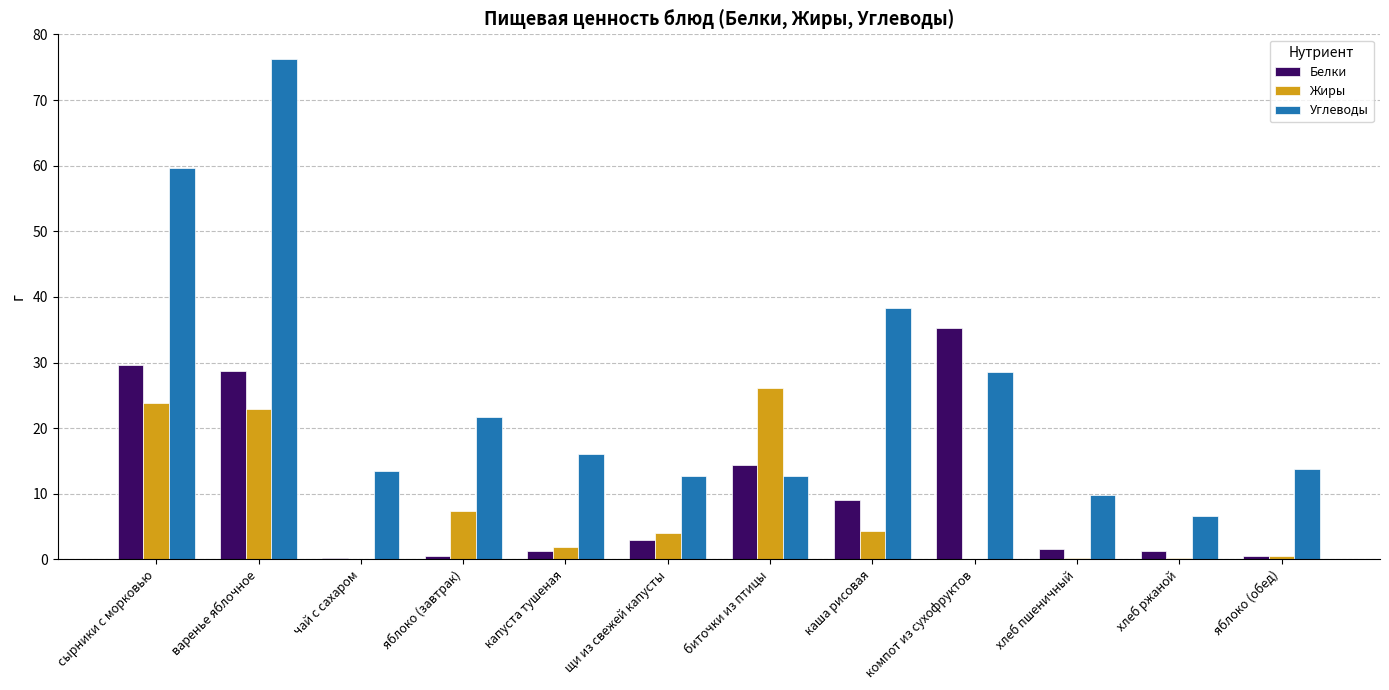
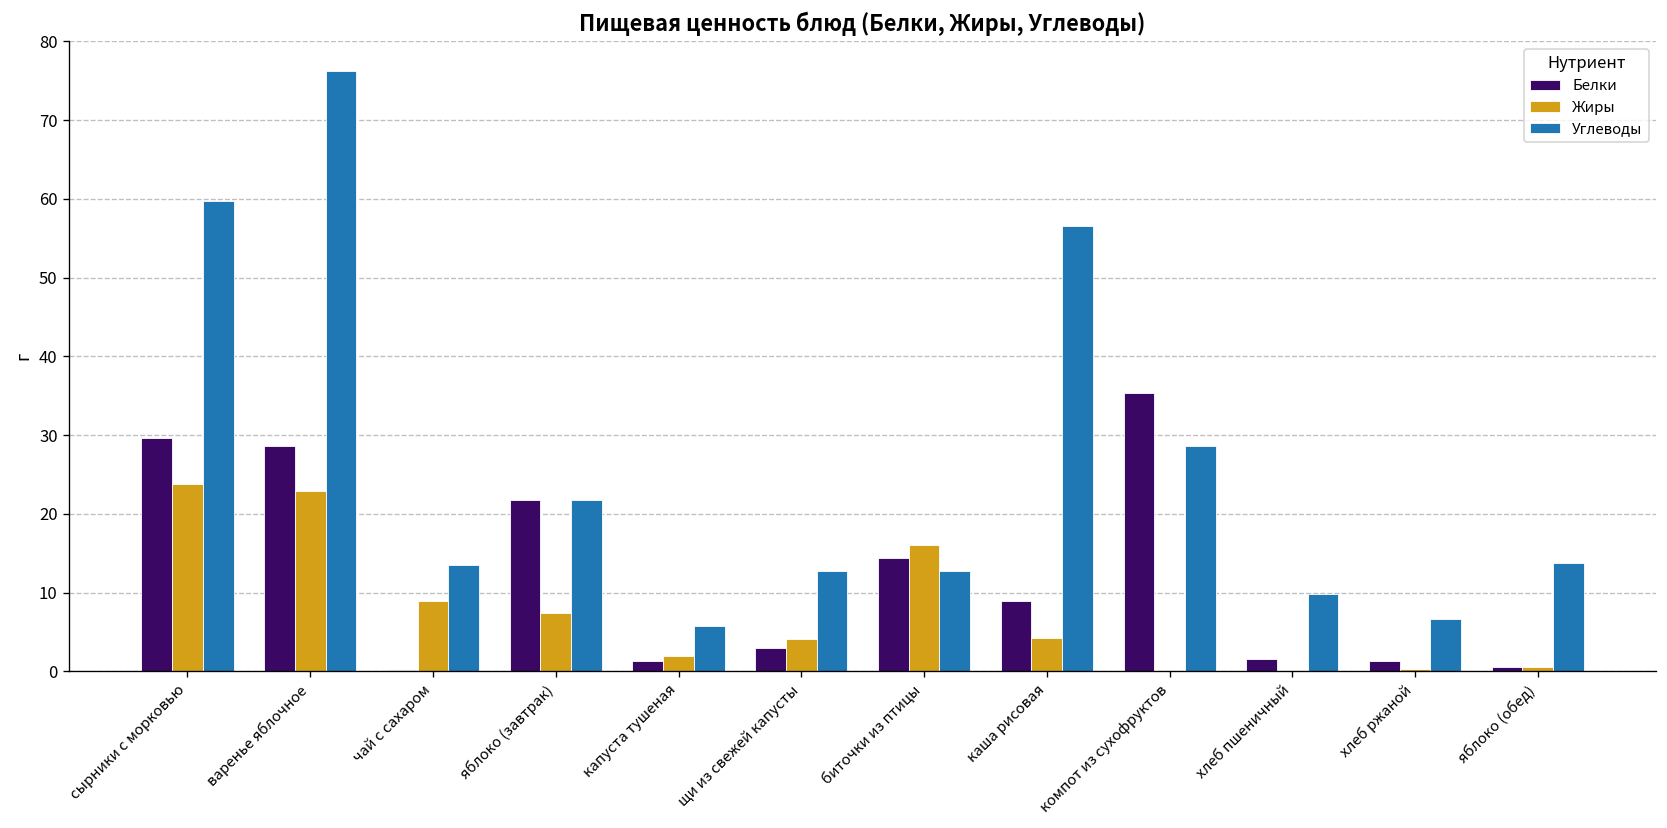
  {
    "Белки": {
      "сырники с морковью": 30,
      "варенье яблочное": 29,
-     "яблоко (завтрак)": 1,
+     "яблоко (завтрак)": 22,
      "капуста тушеная": 1,
      "щи из свежей капусты": 3,
      "биточки из птицы": 14,
      "каша рисовая": 9,
      "компот из сухофруктов": 35,
      "хлеб пшеничный": 2,
      "хлеб ржаной": 1,
      "яблоко (обед)": 1
    },
    "Жиры": {
      "сырники с морковью": 24,
      "варенье яблочное": 23,
-     "чай с сахаром": 0,
+     "чай с сахаром": 9,
      "яблоко (завтрак)": 7,
      "капуста тушеная": 2,
      "щи из свежей капусты": 4,
-     "биточки из птицы": 26,
+     "биточки из птицы": 16,
      "каша рисовая": 4,
      "яблоко (обед)": 1
    },
    "Углеводы": {
      "сырники с морковью": 60,
      "варенье яблочное": 76,
      "чай с сахаром": 14,
      "яблоко (завтрак)": 22,
-     "капуста тушеная": 16,
+     "капуста тушеная": 6,
      "щи из свежей капусты": 13,
      "биточки из птицы": 13,
-     "каша рисовая": 38,
+     "каша рисовая": 57,
      "компот из сухофруктов": 29,
      "хлеб пшеничный": 10,
      "хлеб ржаной": 7,
      "яблоко (обед)": 14
    }
  }
